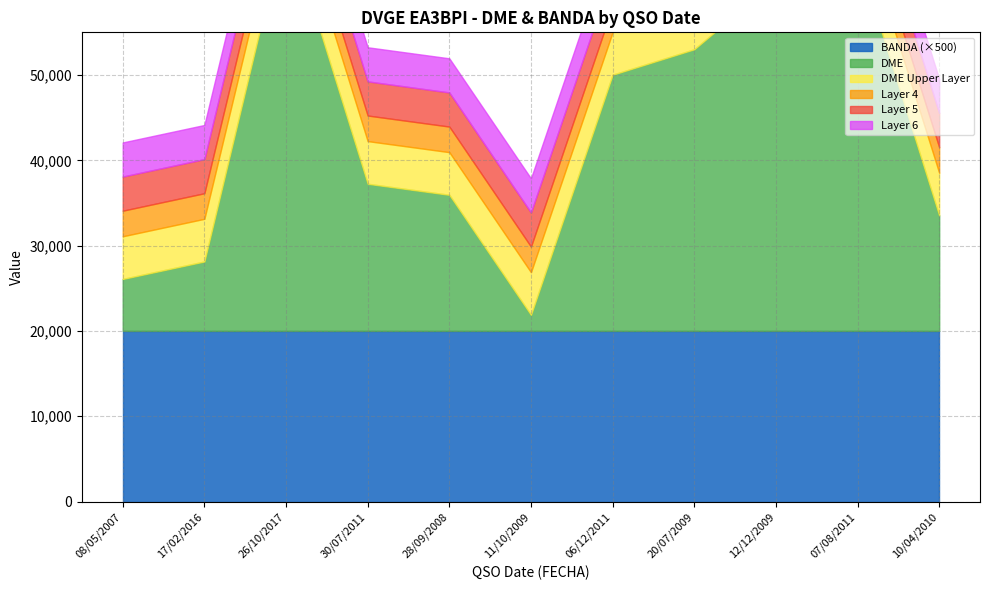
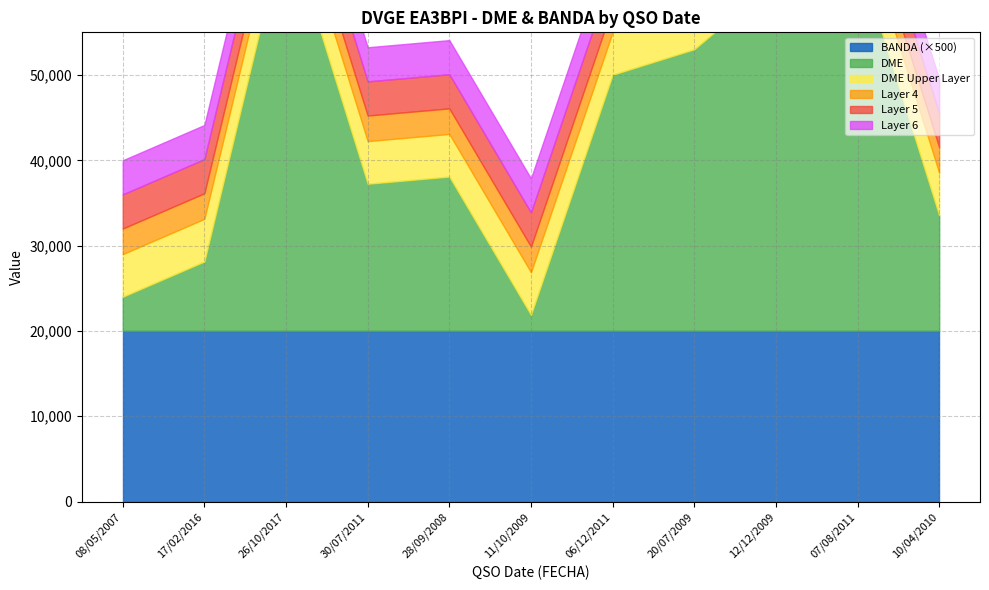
  {
    "BANDA (×500)": {
      "08/05/2007": "20,000",
      "17/02/2016": "20,000",
      "26/10/2017": "20,000",
      "30/07/2011": "20,000",
      "28/09/2008": "20,000",
      "11/10/2009": "20,000",
      "06/12/2011": "20,000",
      "20/07/2009": "20,000",
      "12/12/2009": "20,000",
      "07/08/2011": "20,000",
      "10/04/2010": "20,000"
    },
    "DME": {
-     "08/05/2007": "6,000",
+     "08/05/2007": "4,000",
      "17/02/2016": "8,000",
      "30/07/2011": "17,000",
-     "28/09/2008": "16,000",
+     "28/09/2008": "18,000",
      "11/10/2009": "2,000",
      "06/12/2011": "30,000",
      "20/07/2009": "33,000",
      "10/04/2010": "14,000"
    },
    "DME Upper Layer": {
      "08/05/2007": "5,000",
      "17/02/2016": "5,000",
      "30/07/2011": "5,000",
      "28/09/2008": "5,000",
      "11/10/2009": "5,000",
      "06/12/2011": "5,000",
      "10/04/2010": "5,000"
    },
    "Layer 4": {
      "08/05/2007": "3,000",
      "17/02/2016": "3,000",
      "30/07/2011": "3,000",
      "28/09/2008": "3,000",
      "11/10/2009": "3,000",
      "10/04/2010": "3,000"
    },
    "Layer 5": {
      "08/05/2007": "4,000",
      "17/02/2016": "4,000",
      "30/07/2011": "4,000",
      "28/09/2008": "4,000",
      "11/10/2009": "4,000"
    },
    "Layer 6": {
      "08/05/2007": "4,000",
      "17/02/2016": "4,000",
      "30/07/2011": "4,000",
      "28/09/2008": "4,000",
      "11/10/2009": "4,000"
    }
  }
